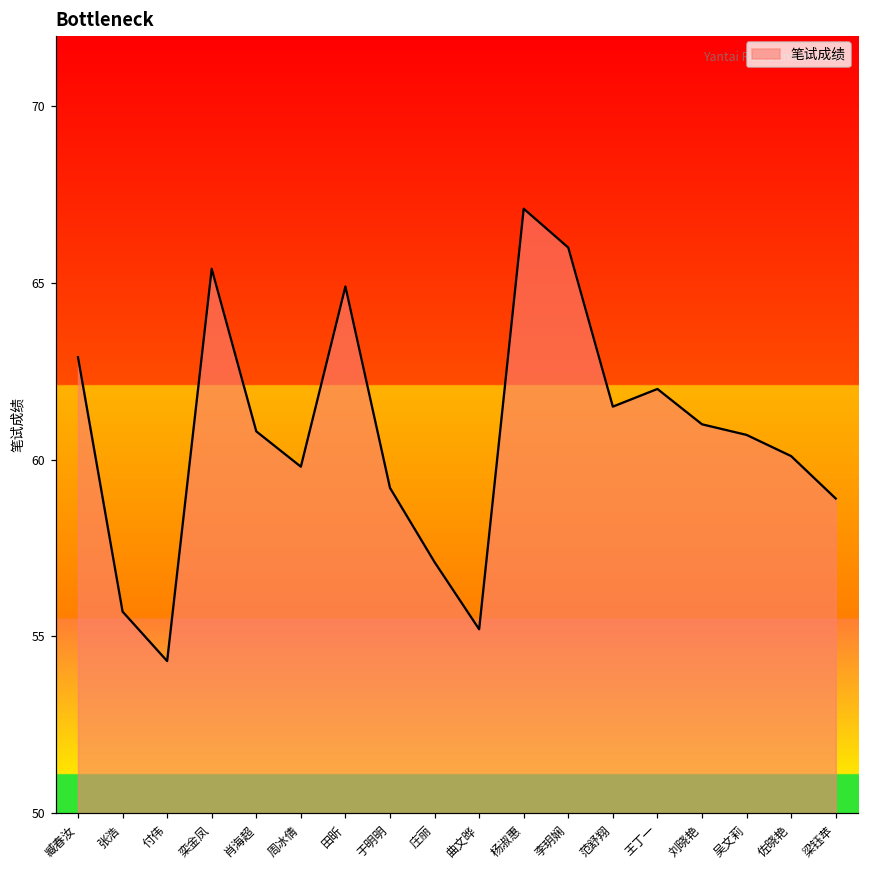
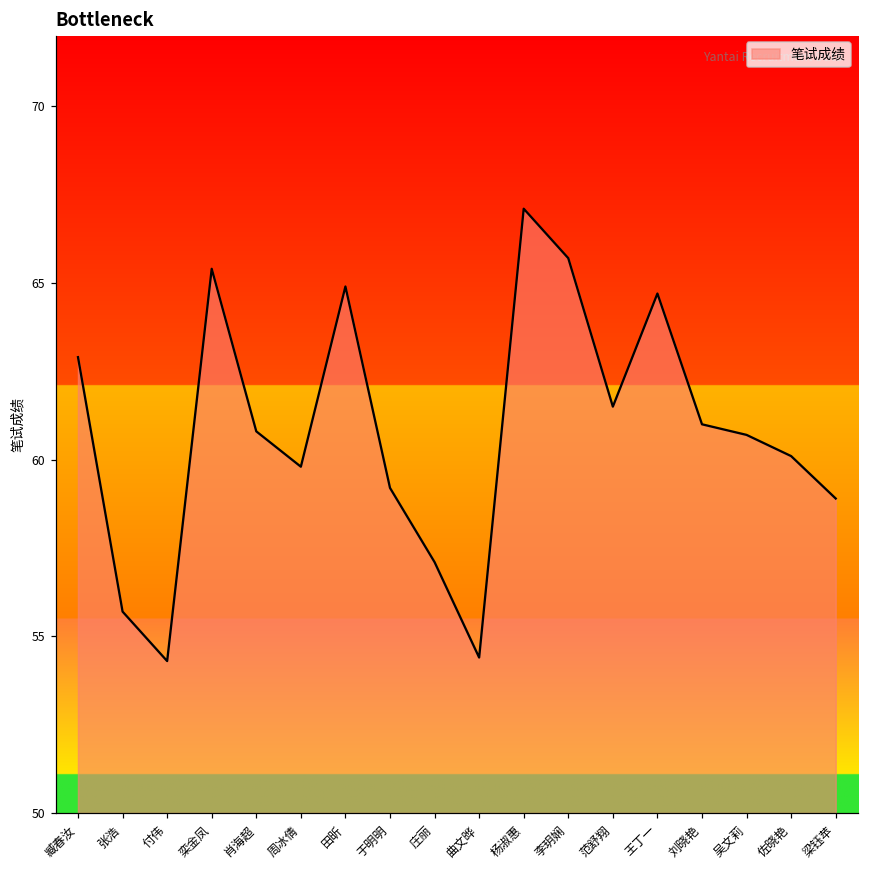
  {
    "臧春汝": 62.9,
    "张浩": 55.7,
    "付伟": 54.3,
    "栾金凤": 65.4,
    "肖海超": 60.8,
    "周冰倩": 59.8,
    "田昕": 64.9,
    "于明明": 59.2,
    "庄丽": 57.1,
-   "曲文晔": 55.2,
+   "曲文晔": 54.4,
    "杨淑惠": 67.1,
-   "李玥娴": 66.0,
+   "李玥娴": 65.7,
    "范舒翔": 61.5,
-   "王丁一": 62.0,
+   "王丁一": 64.7,
    "刘晓艳": 61.0,
    "吴文莉": 60.7,
    "佐晓艳": 60.1,
    "梁钰苹": 58.9
  }
